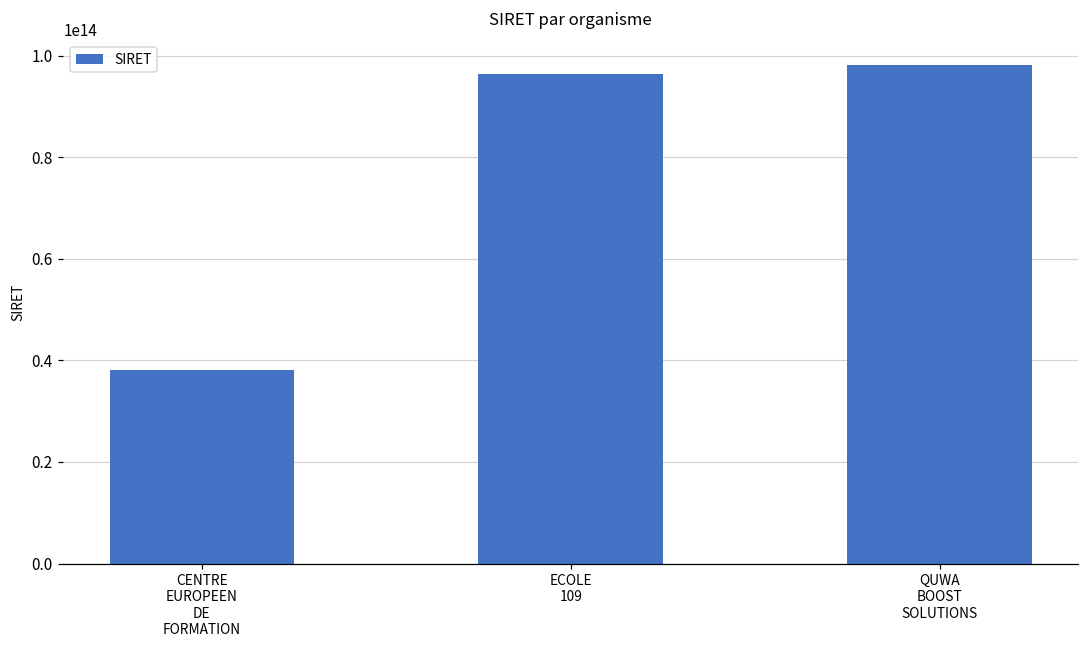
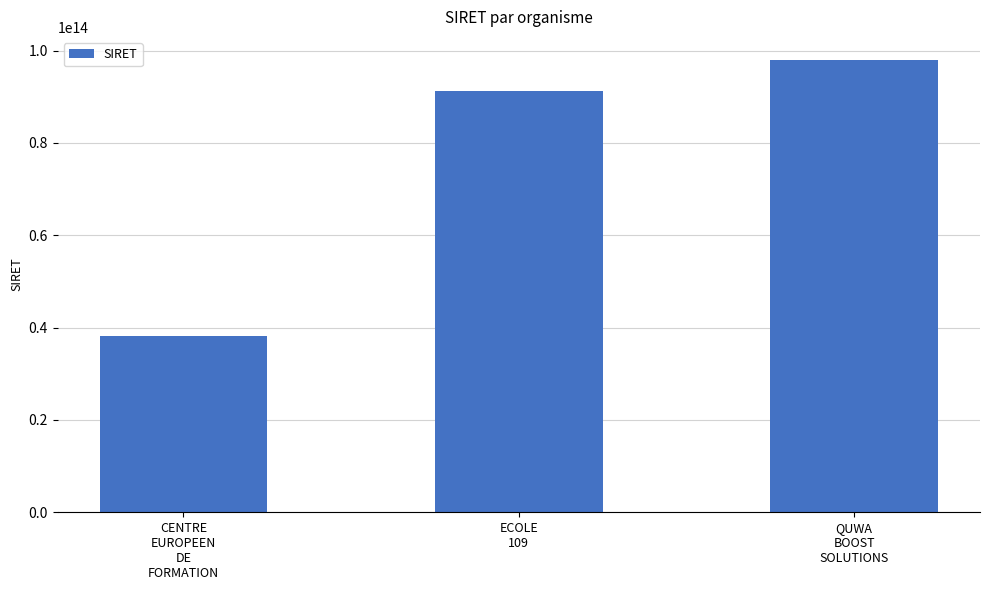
  {
    "CENTRE EUROPEEN DE FORMATION": 38000000000000,
-   "ECOLE 109": 96000000000000,
+   "ECOLE 109": 91000000000000,
    "QUWA BOOST SOLUTIONS": 98000000000000
  }
